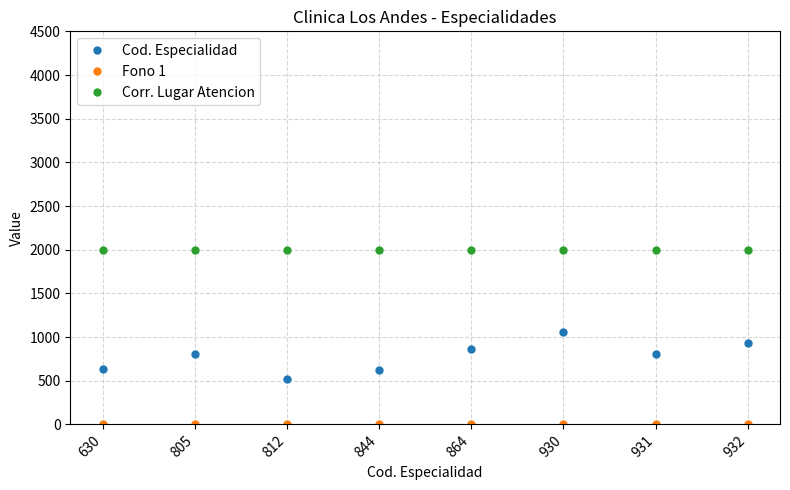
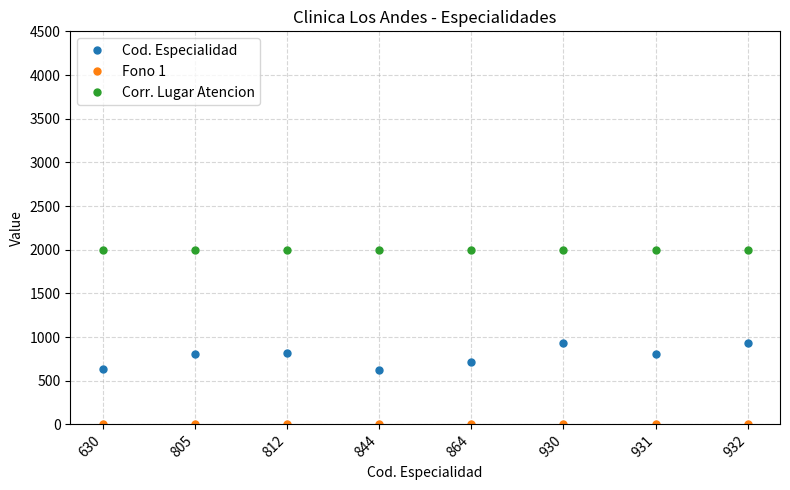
  {
    "Cod. Especialidad": {
      "630": 600,
      "805": 800,
-     "812": 500,
+     "812": 800,
      "844": 600,
-     "864": 900,
-     "930": 1100,
+     "864": 700,
+     "930": 900,
      "931": 800,
      "932": 900
    },
    "Fono 1": {
      "630": 0,
      "805": 0,
      "812": 0,
      "844": 0,
      "864": 0,
      "930": 0,
      "931": 0,
      "932": 0
    },
    "Corr. Lugar Atencion": {
      "630": 2000,
      "805": 2000,
      "812": 2000,
      "844": 2000,
      "864": 2000,
      "930": 2000,
      "931": 2000,
      "932": 2000
    }
  }
